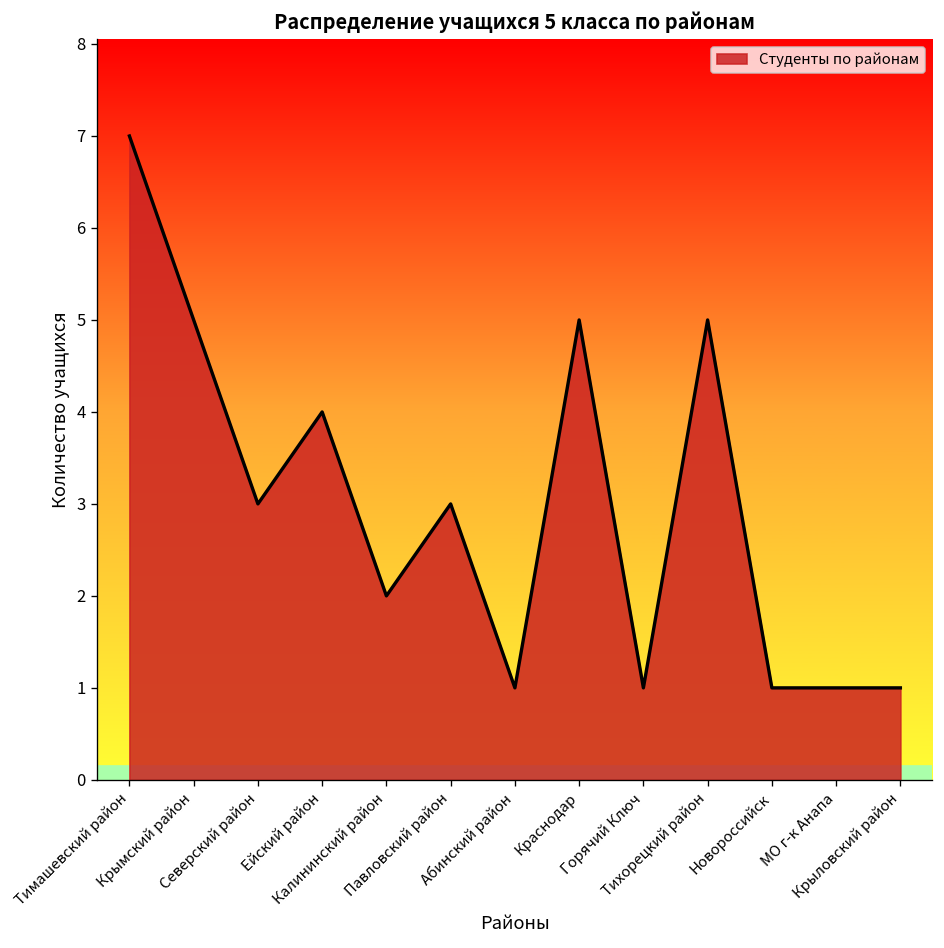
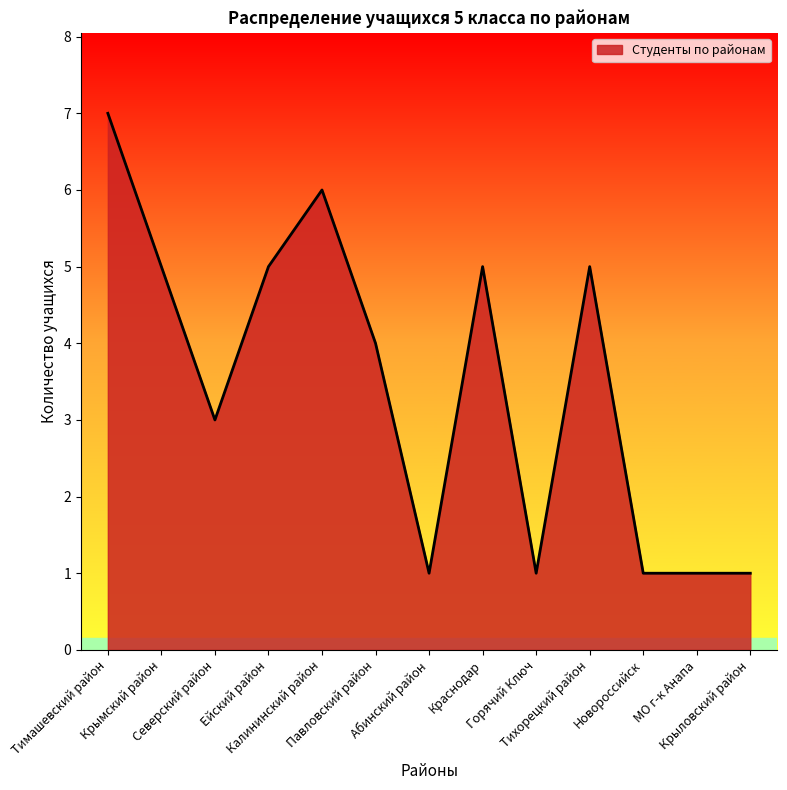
  {
    "Тимашевский район": 7,
    "Крымский район": 5,
    "Северский район": 3,
-   "Ейский район": 4,
-   "Калининский район": 2,
-   "Павловский район": 3,
+   "Ейский район": 5,
+   "Калининский район": 6,
+   "Павловский район": 4,
    "Абинский район": 1,
    "Краснодар": 5,
    "Горячий Ключ": 1,
    "Тихорецкий район": 5,
    "Новороссийск": 1,
    "МО г-к Анапа": 1,
    "Крыловский район": 1
  }
